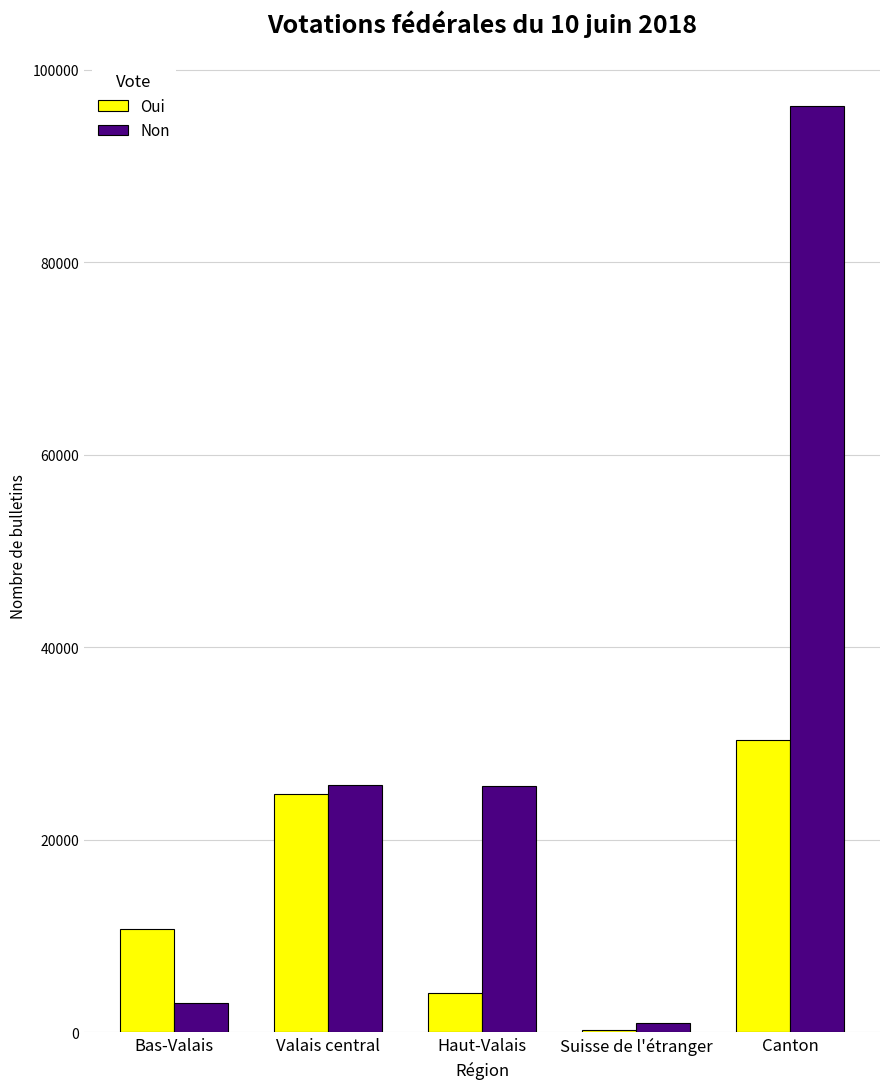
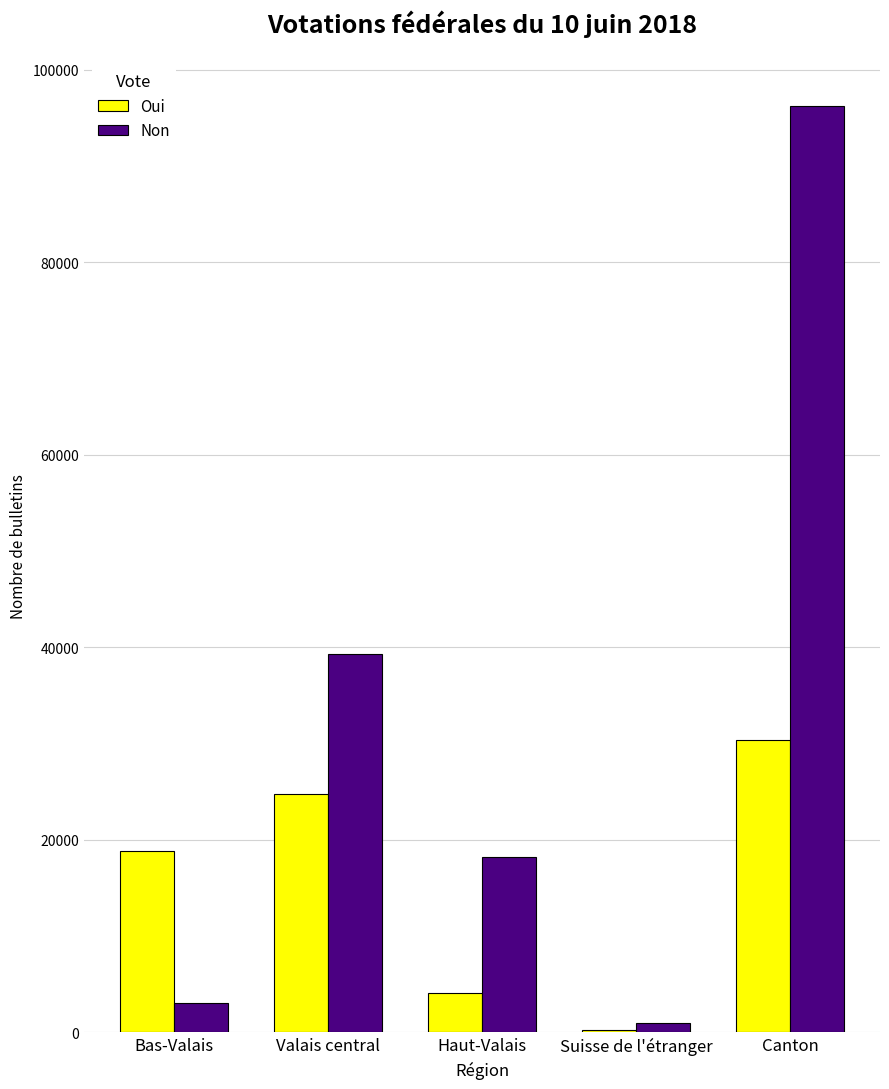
  {
    "Oui": {
-     "Bas-Valais": 11000,
+     "Bas-Valais": 19000,
      "Valais central": 25000,
      "Haut-Valais": 4000,
      "Suisse de l'étranger": 0,
      "Canton": 30000
    },
    "Non": {
      "Bas-Valais": 3000,
-     "Valais central": 26000,
-     "Haut-Valais": 26000,
+     "Valais central": 39000,
+     "Haut-Valais": 18000,
      "Suisse de l'étranger": 1000,
      "Canton": 96000
    }
  }
